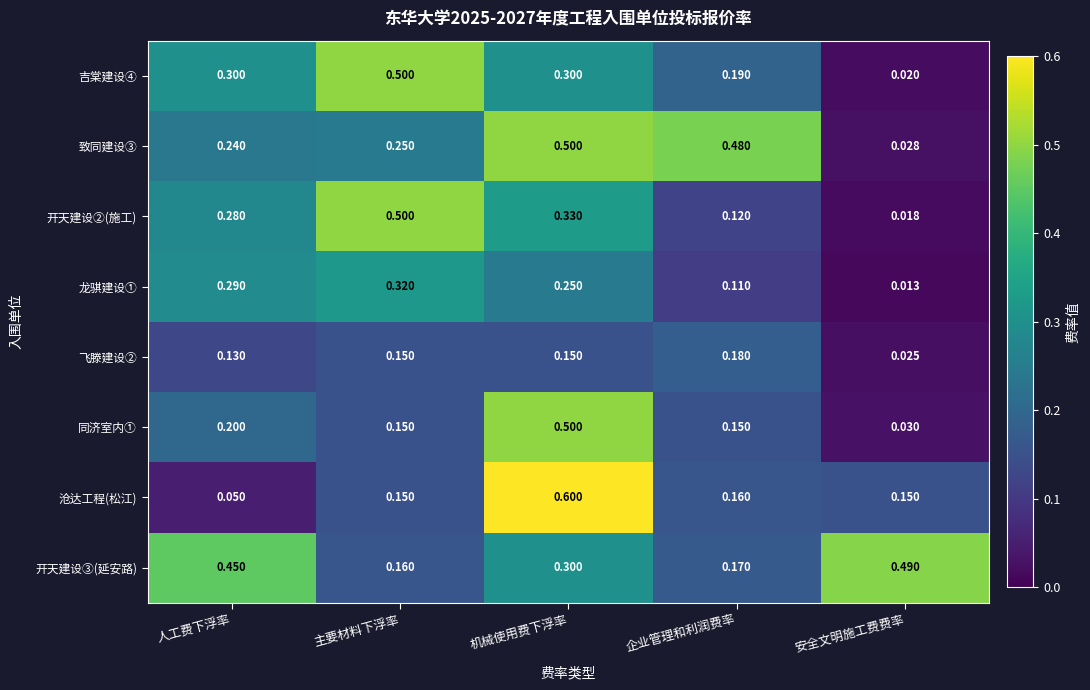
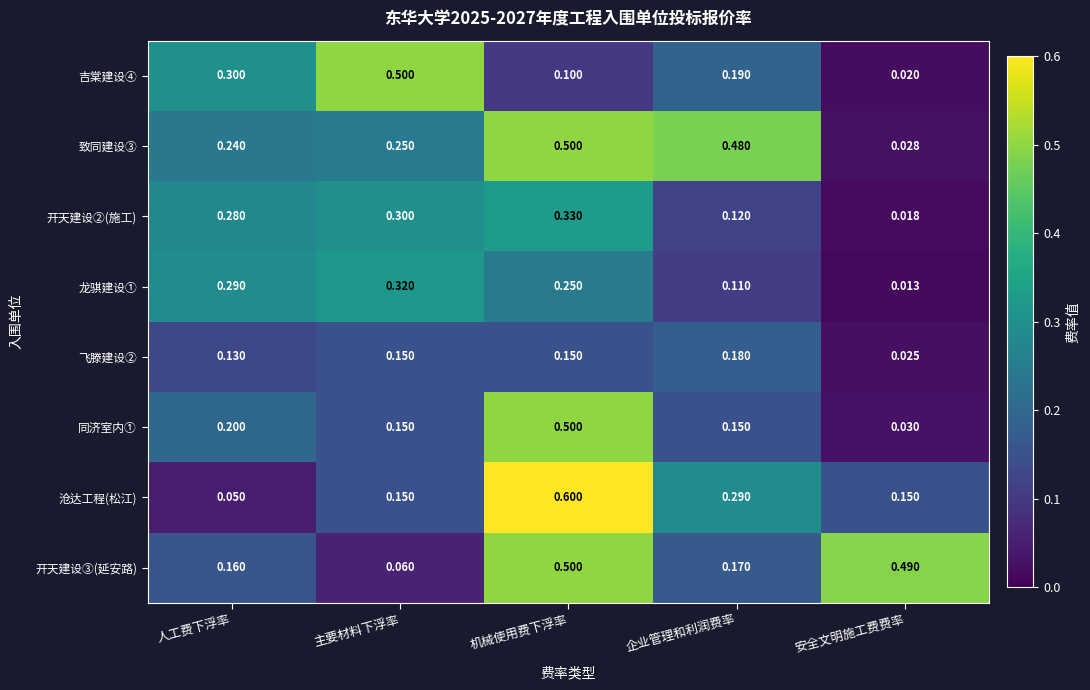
  {
    "吉棠建设④": {
      "人工费下浮率": 0.300,
      "主要材料下浮率": 0.500,
-     "机械使用费下浮率": 0.300,
+     "机械使用费下浮率": 0.100,
      "企业管理和利润费率": 0.190,
      "安全文明施工费费率": 0.020
    },
    "致同建设③": {
      "人工费下浮率": 0.240,
      "主要材料下浮率": 0.250,
      "机械使用费下浮率": 0.500,
      "企业管理和利润费率": 0.480,
      "安全文明施工费费率": 0.028
    },
    "开天建设②(施工)": {
      "人工费下浮率": 0.280,
-     "主要材料下浮率": 0.500,
+     "主要材料下浮率": 0.300,
      "机械使用费下浮率": 0.330,
      "企业管理和利润费率": 0.120,
      "安全文明施工费费率": 0.018
    },
    "龙骐建设①": {
      "人工费下浮率": 0.290,
      "主要材料下浮率": 0.320,
      "机械使用费下浮率": 0.250,
      "企业管理和利润费率": 0.110,
      "安全文明施工费费率": 0.013
    },
    "飞滕建设②": {
      "人工费下浮率": 0.130,
      "主要材料下浮率": 0.150,
      "机械使用费下浮率": 0.150,
      "企业管理和利润费率": 0.180,
      "安全文明施工费费率": 0.025
    },
    "同济室内①": {
      "人工费下浮率": 0.200,
      "主要材料下浮率": 0.150,
      "机械使用费下浮率": 0.500,
      "企业管理和利润费率": 0.150,
      "安全文明施工费费率": 0.030
    },
    "沧达工程(松江)": {
      "人工费下浮率": 0.050,
      "主要材料下浮率": 0.150,
      "机械使用费下浮率": 0.600,
-     "企业管理和利润费率": 0.160,
+     "企业管理和利润费率": 0.290,
      "安全文明施工费费率": 0.150
    },
    "开天建设③(延安路)": {
-     "人工费下浮率": 0.450,
-     "主要材料下浮率": 0.160,
-     "机械使用费下浮率": 0.300,
+     "人工费下浮率": 0.160,
+     "主要材料下浮率": 0.060,
+     "机械使用费下浮率": 0.500,
      "企业管理和利润费率": 0.170,
      "安全文明施工费费率": 0.490
    }
  }
